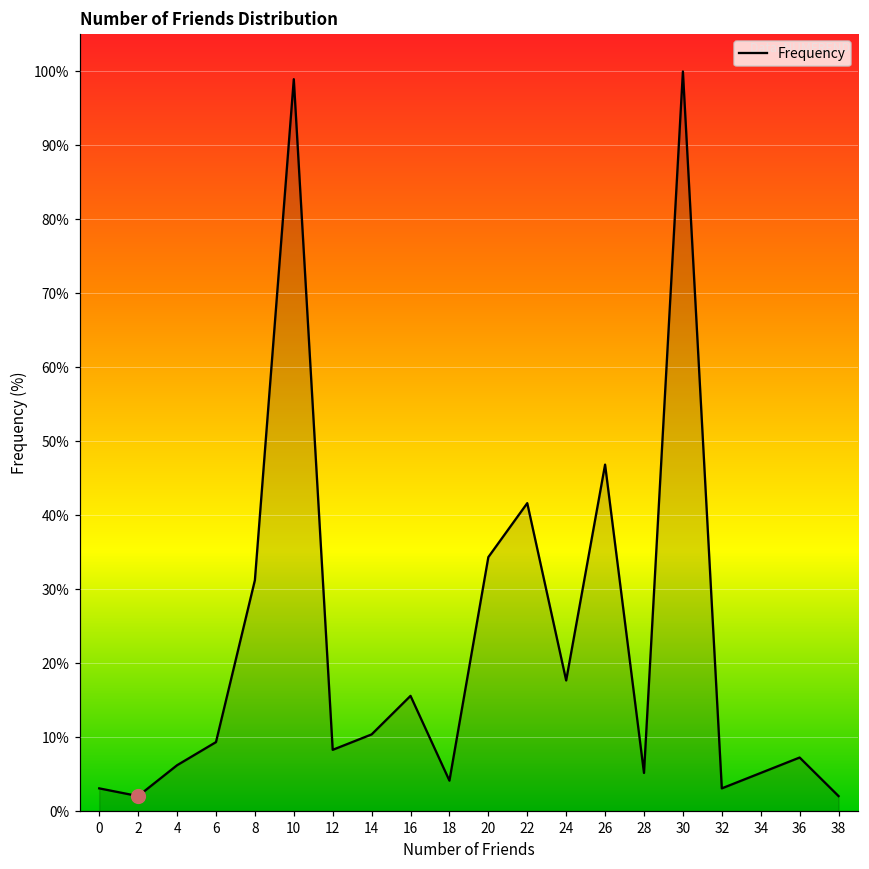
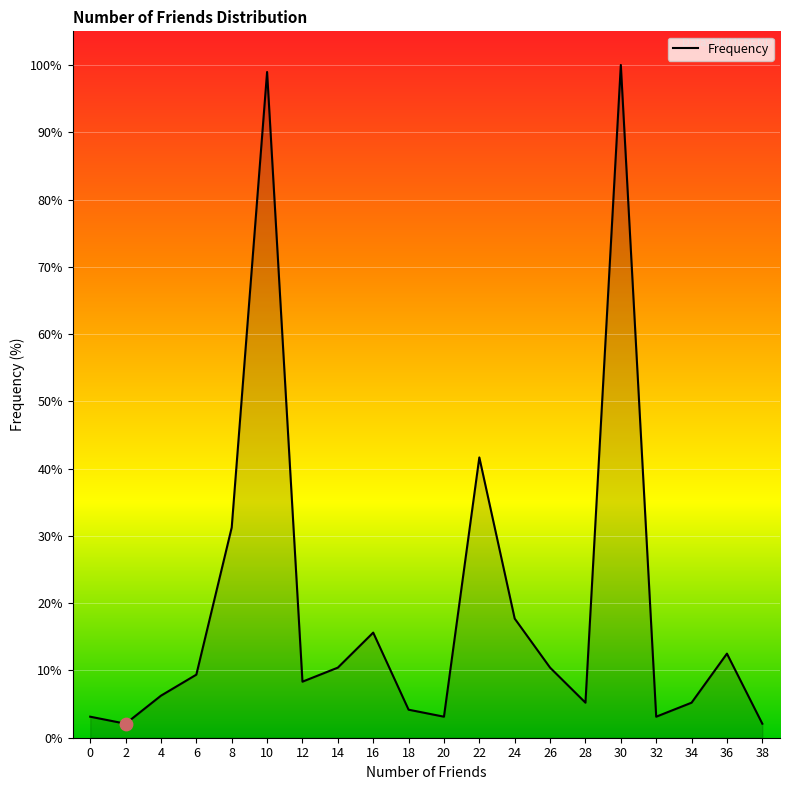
  {
    "Frequency": {
      "0": "3%",
      "4": "6%",
      "6": "9%",
      "8": "31%",
      "10": "99%",
      "12": "8%",
      "14": "10%",
      "16": "16%",
      "18": "4%",
-     "20": "34%",
+     "20": "3%",
      "22": "42%",
      "24": "18%",
-     "26": "47%",
+     "26": "10%",
      "28": "5%",
      "30": "100%",
      "32": "3%",
      "34": "5%",
-     "36": "7%",
+     "36": "13%",
      "38": "2%"
    }
  }
